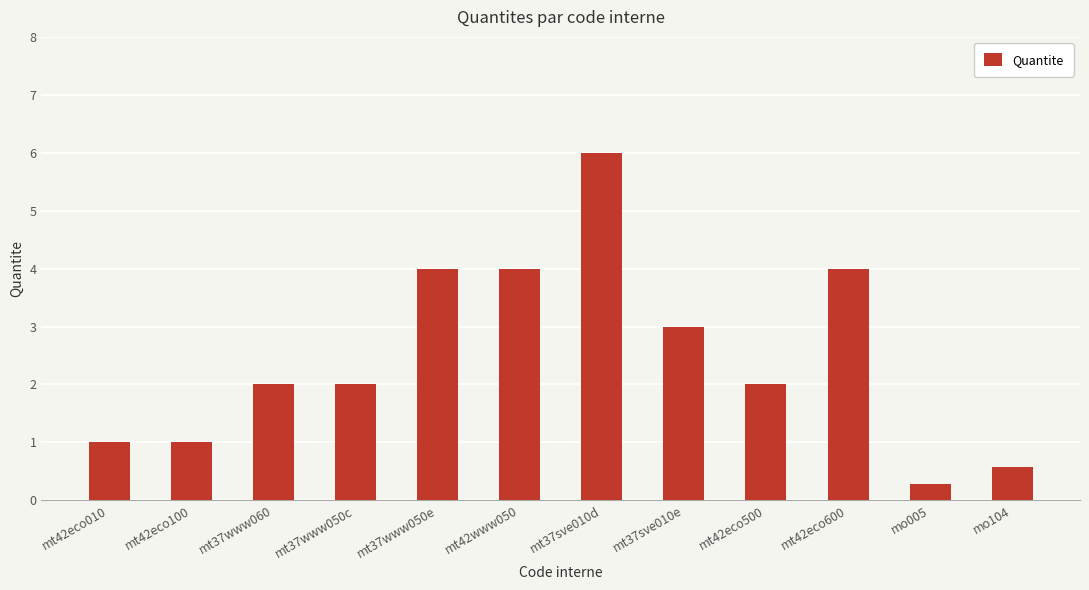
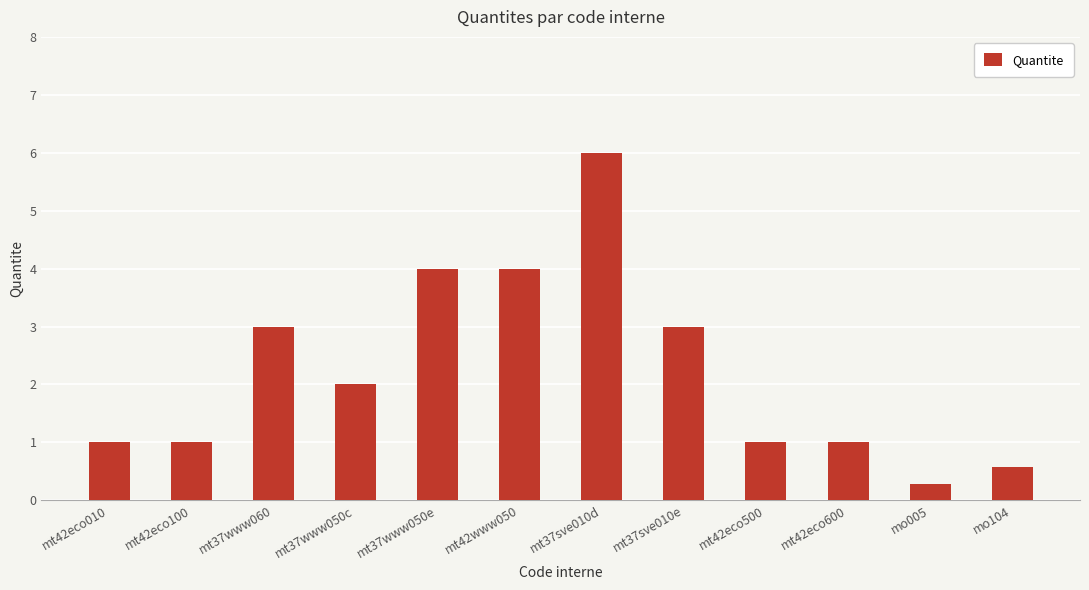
  {
    "mt42eco010": 1,
    "mt42eco100": 1,
-   "mt37www060": 2,
+   "mt37www060": 3,
    "mt37www050c": 2,
    "mt37www050e": 4,
    "mt42www050": 4,
    "mt37sve010d": 6,
    "mt37sve010e": 3,
-   "mt42eco500": 2,
-   "mt42eco600": 4,
+   "mt42eco500": 1,
+   "mt42eco600": 1,
    "mo005": 0.3,
    "mo104": 0.6
  }
